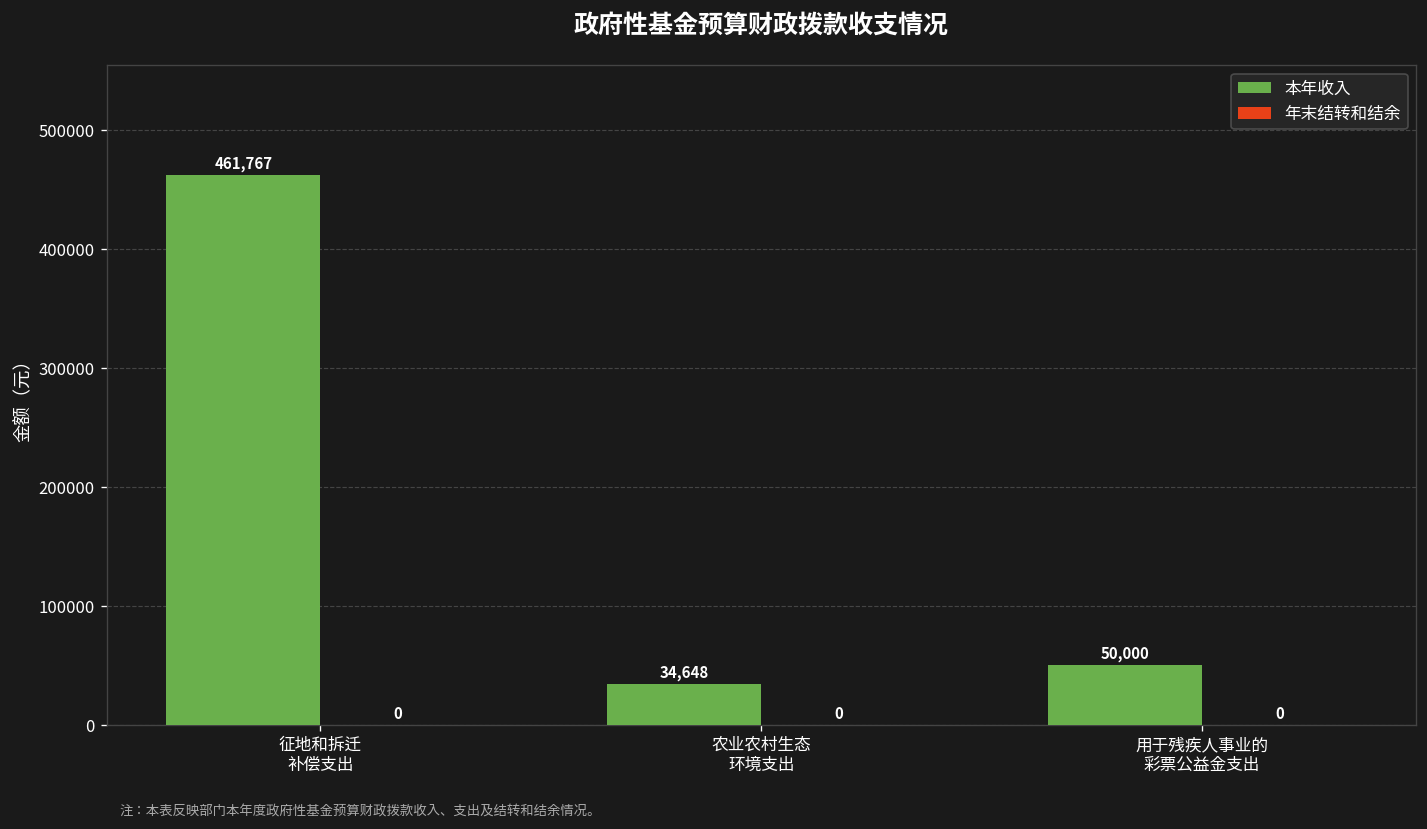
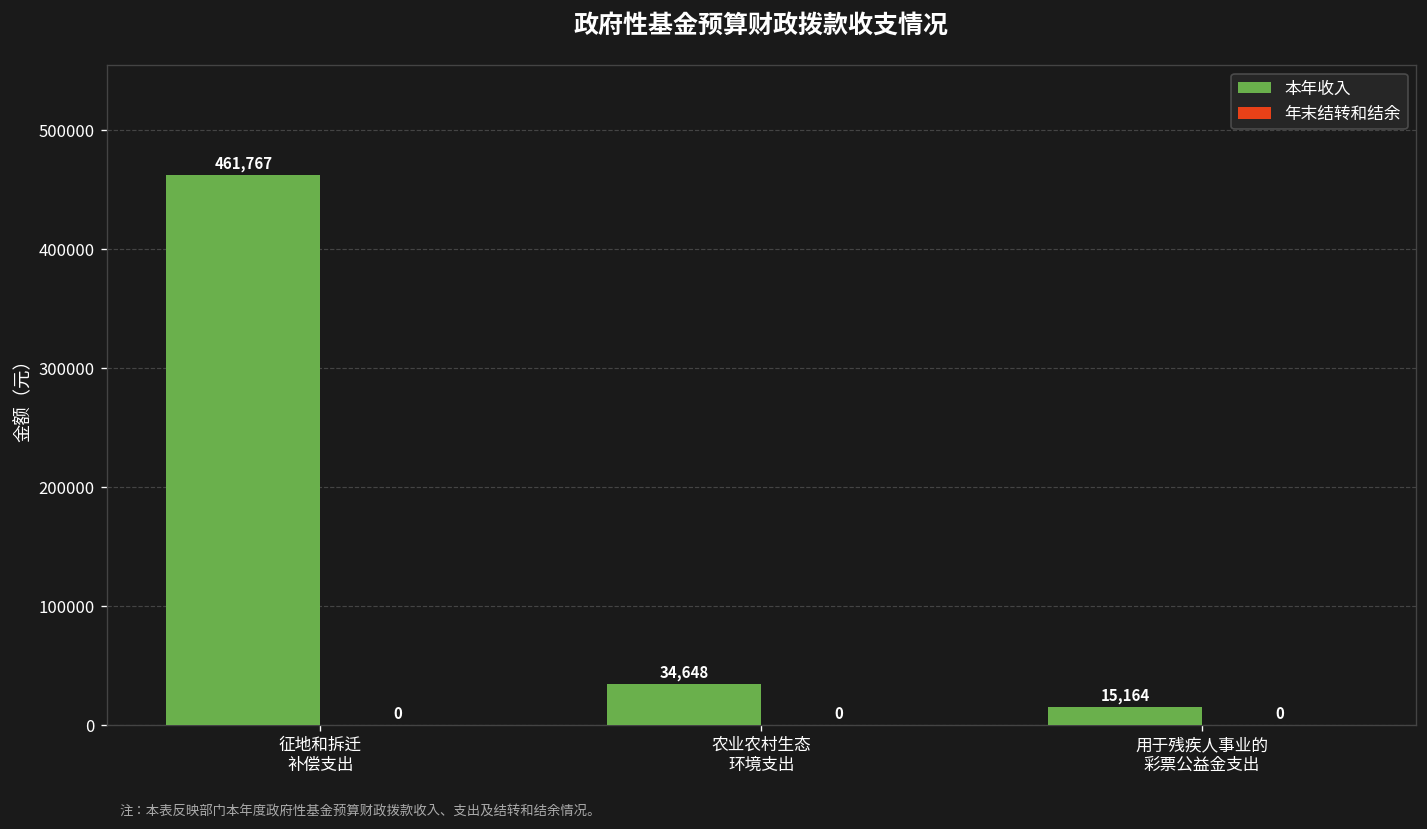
  {
    "本年收入": {
      "征地和拆迁 补偿支出": "461,767",
      "农业农村生态 环境支出": "34,648",
-     "用于残疾人事业的 彩票公益金支出": "50,000"
+     "用于残疾人事业的 彩票公益金支出": "15,164"
    },
    "年末结转和结余": {
      "征地和拆迁 补偿支出": "0",
      "农业农村生态 环境支出": "0",
      "用于残疾人事业的 彩票公益金支出": "0"
    }
  }
